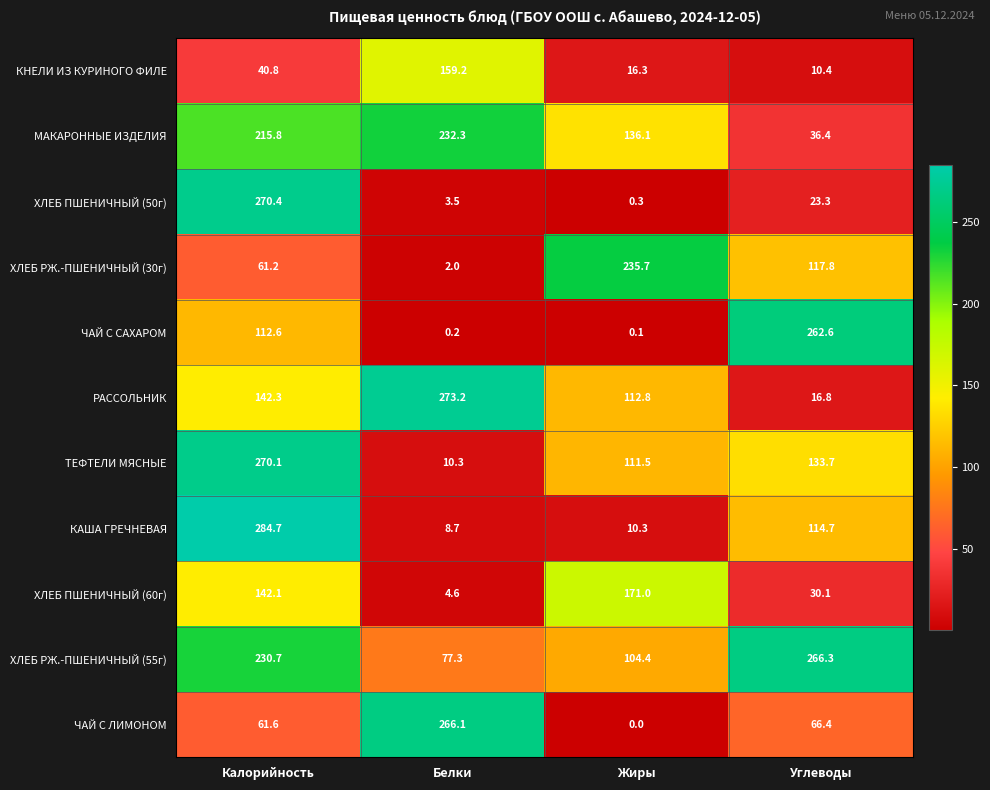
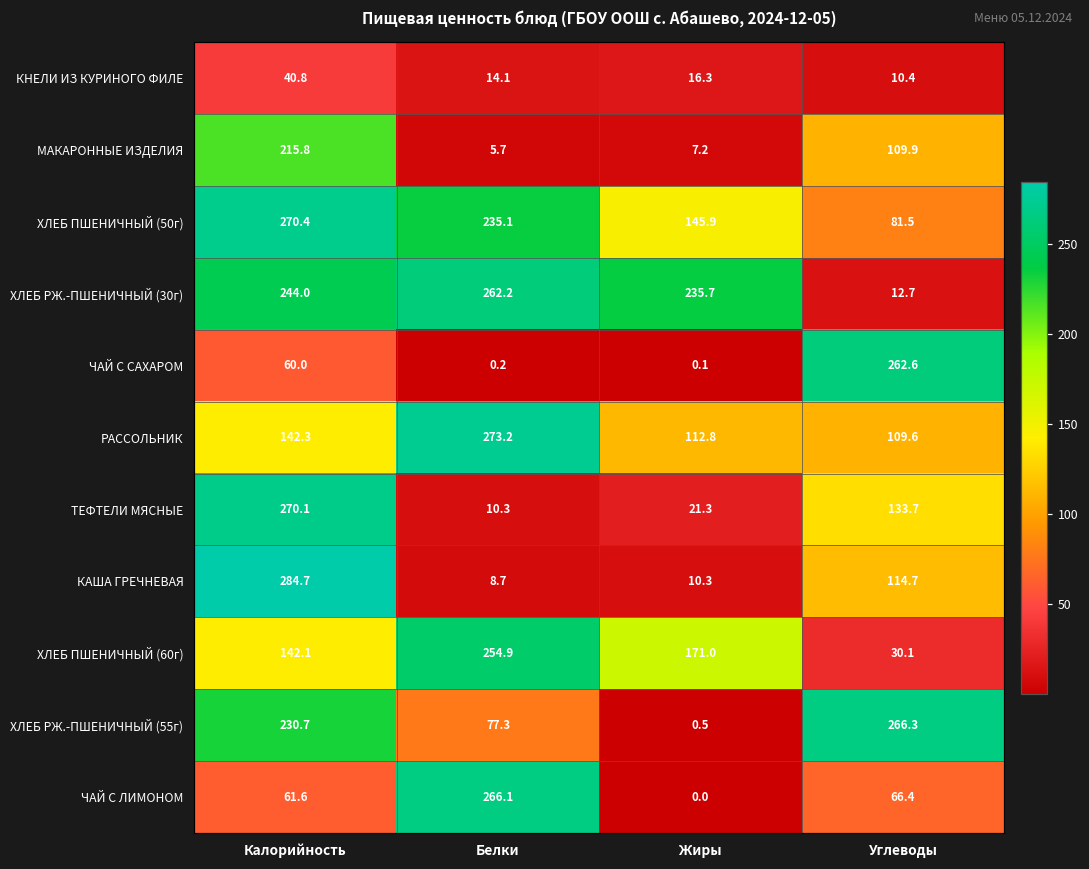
  {
    "КНЕЛИ ИЗ КУРИНОГО ФИЛЕ": {
      "Калорийность": 40.8,
-     "Белки": 159.2,
+     "Белки": 14.1,
      "Жиры": 16.3,
      "Углеводы": 10.4
    },
    "МАКАРОННЫЕ ИЗДЕЛИЯ": {
      "Калорийность": 215.8,
-     "Белки": 232.3,
-     "Жиры": 136.1,
-     "Углеводы": 36.4
+     "Белки": 5.7,
+     "Жиры": 7.2,
+     "Углеводы": 109.9
    },
    "ХЛЕБ ПШЕНИЧНЫЙ (50г)": {
      "Калорийность": 270.4,
-     "Белки": 3.5,
-     "Жиры": 0.3,
-     "Углеводы": 23.3
+     "Белки": 235.1,
+     "Жиры": 145.9,
+     "Углеводы": 81.5
    },
    "ХЛЕБ РЖ.-ПШЕНИЧНЫЙ (30г)": {
-     "Калорийность": 61.2,
-     "Белки": 2.0,
+     "Калорийность": 244.0,
+     "Белки": 262.2,
      "Жиры": 235.7,
-     "Углеводы": 117.8
+     "Углеводы": 12.7
    },
    "ЧАЙ С САХАРОМ": {
-     "Калорийность": 112.6,
+     "Калорийность": 60.0,
      "Белки": 0.2,
      "Жиры": 0.1,
      "Углеводы": 262.6
    },
    "РАССОЛЬНИК": {
      "Калорийность": 142.3,
      "Белки": 273.2,
      "Жиры": 112.8,
-     "Углеводы": 16.8
+     "Углеводы": 109.6
    },
    "ТЕФТЕЛИ МЯСНЫЕ": {
      "Калорийность": 270.1,
      "Белки": 10.3,
-     "Жиры": 111.5,
+     "Жиры": 21.3,
      "Углеводы": 133.7
    },
    "КАША ГРЕЧНЕВАЯ": {
      "Калорийность": 284.7,
      "Белки": 8.7,
      "Жиры": 10.3,
      "Углеводы": 114.7
    },
    "ХЛЕБ ПШЕНИЧНЫЙ (60г)": {
      "Калорийность": 142.1,
-     "Белки": 4.6,
+     "Белки": 254.9,
      "Жиры": 171.0,
      "Углеводы": 30.1
    },
    "ХЛЕБ РЖ.-ПШЕНИЧНЫЙ (55г)": {
      "Калорийность": 230.7,
      "Белки": 77.3,
-     "Жиры": 104.4,
+     "Жиры": 0.5,
      "Углеводы": 266.3
    },
    "ЧАЙ С ЛИМОНОМ": {
      "Калорийность": 61.6,
      "Белки": 266.1,
      "Жиры": 0.0,
      "Углеводы": 66.4
    }
  }
